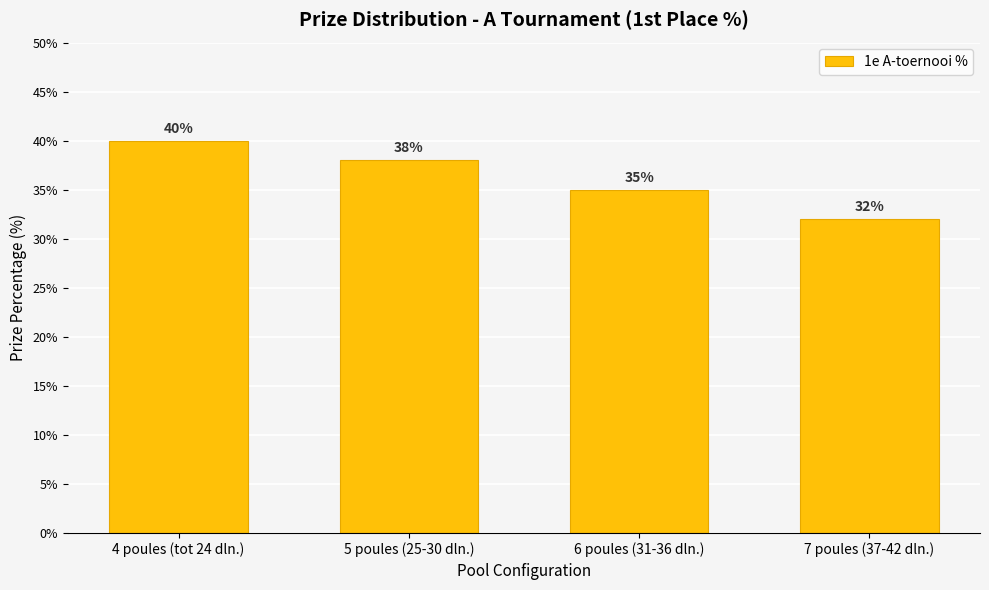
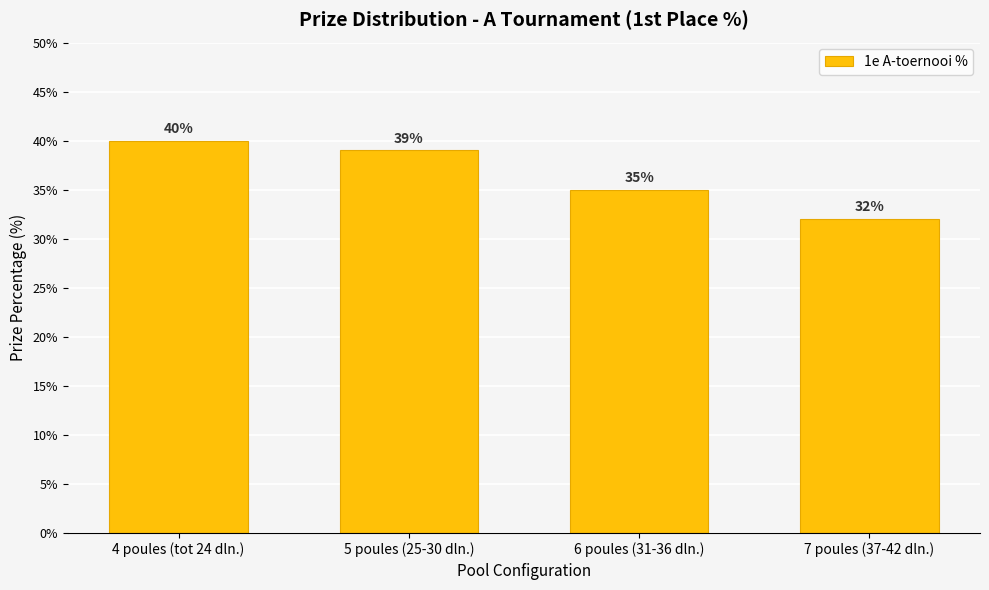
  {
    "4 poules (tot 24 dln.)": "40%",
-   "5 poules (25-30 dln.)": "38%",
+   "5 poules (25-30 dln.)": "39%",
    "6 poules (31-36 dln.)": "35%",
    "7 poules (37-42 dln.)": "32%"
  }
